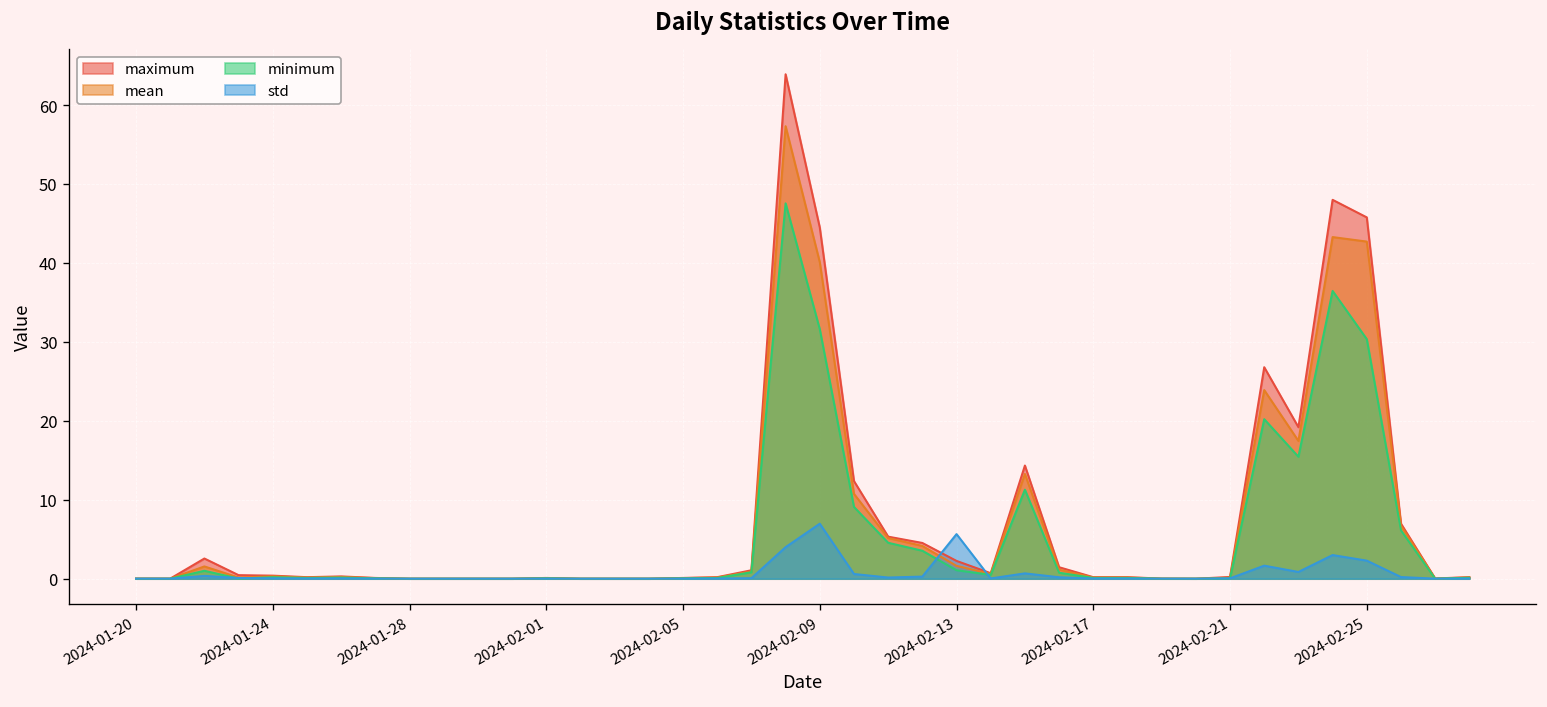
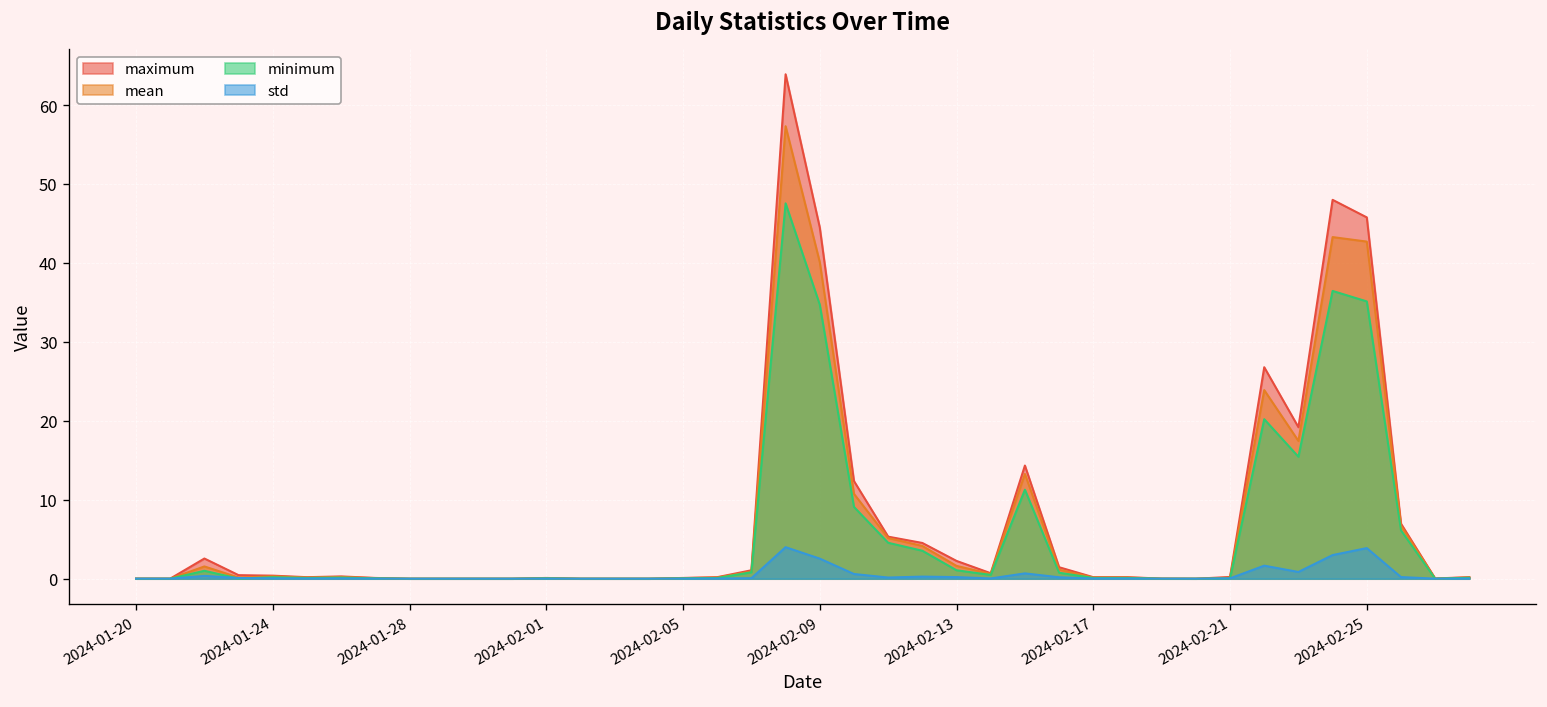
  {
    "minimum": {
-     "2024-02-09": 32,
+     "2024-02-09": 35,
      "2024-02-13": 1,
-     "2024-02-25": 30
+     "2024-02-25": 35
    },
    "std": {
-     "2024-02-09": 7,
-     "2024-02-13": 6,
-     "2024-02-25": 2
+     "2024-02-09": 3,
+     "2024-02-13": 0,
+     "2024-02-25": 4
    }
  }
